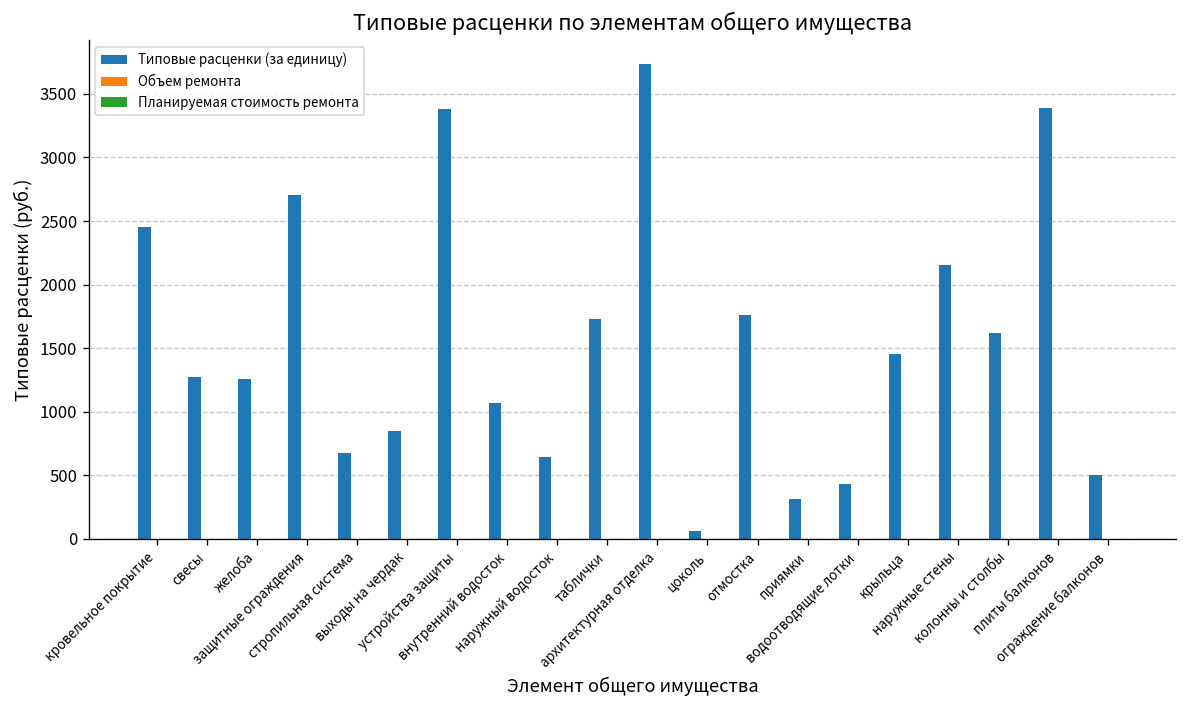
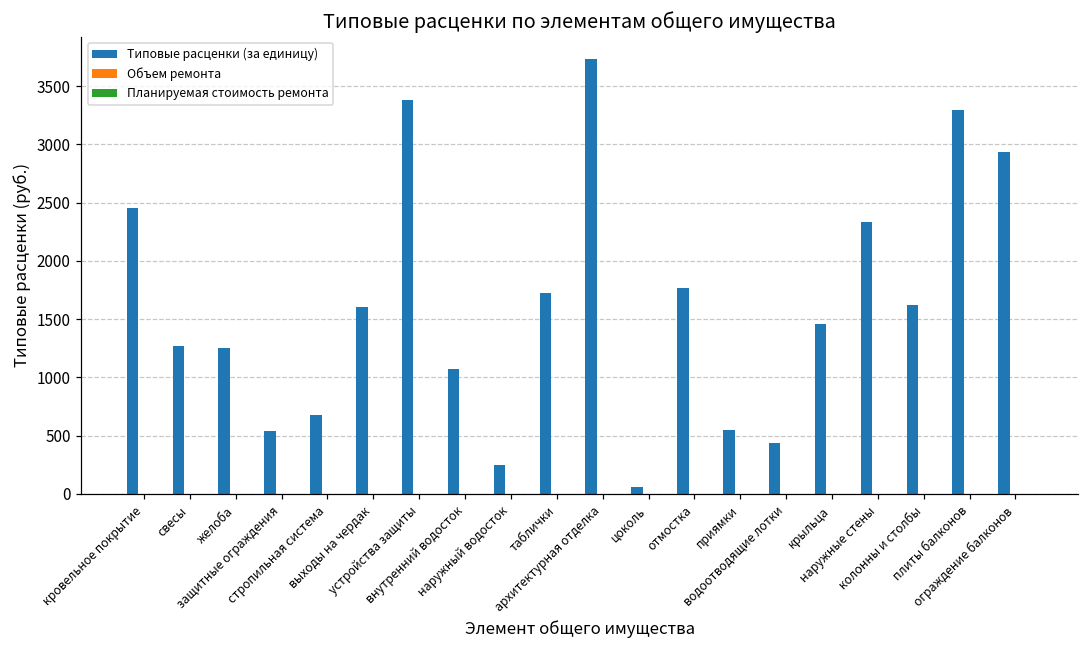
  {
    "Типовые расценки (за единицу)": {
      "кровельное покрытие": 2460,
      "свесы": 1270,
      "желоба": 1260,
-     "защитные ограждения": 2710,
+     "защитные ограждения": 540,
      "стропильная система": 670,
-     "выходы на чердак": 850,
+     "выходы на чердак": 1600,
      "устройства защиты": 3380,
      "внутренний водосток": 1070,
-     "наружный водосток": 640,
+     "наружный водосток": 250,
      "таблички": 1730,
      "архитектурная отделка": 3740,
      "цоколь": 60,
      "отмостка": 1760,
-     "приямки": 310,
+     "приямки": 550,
      "водоотводящие лотки": 430,
      "крыльца": 1450,
-     "наружные стены": 2160,
+     "наружные стены": 2330,
      "колонны и столбы": 1620,
-     "плиты балконов": 3390,
-     "ограждение балконов": 510
+     "плиты балконов": 3300,
+     "ограждение балконов": 2930
    },
    "Объем ремонта": {
      "кровельное покрытие": 0,
      "свесы": 0,
      "желоба": 0,
      "защитные ограждения": 0,
      "стропильная система": 0,
      "выходы на чердак": 0,
      "устройства защиты": 0,
      "внутренний водосток": 0,
      "наружный водосток": 0,
      "таблички": 0,
      "архитектурная отделка": 0,
      "цоколь": 0,
      "отмостка": 0,
      "приямки": 0,
      "водоотводящие лотки": 0,
      "крыльца": 0,
      "наружные стены": 0,
      "колонны и столбы": 0,
      "плиты балконов": 0,
      "ограждение балконов": 0
    },
    "Планируемая стоимость ремонта": {
      "кровельное покрытие": 0,
      "свесы": 0,
      "желоба": 0,
      "защитные ограждения": 0,
      "стропильная система": 0,
      "выходы на чердак": 0,
      "устройства защиты": 0,
      "внутренний водосток": 0,
      "наружный водосток": 0,
      "таблички": 0,
      "архитектурная отделка": 0,
      "цоколь": 0,
      "отмостка": 0,
      "приямки": 0,
      "водоотводящие лотки": 0,
      "крыльца": 0,
      "наружные стены": 0,
      "колонны и столбы": 0,
      "плиты балконов": 0,
      "ограждение балконов": 0
    }
  }
